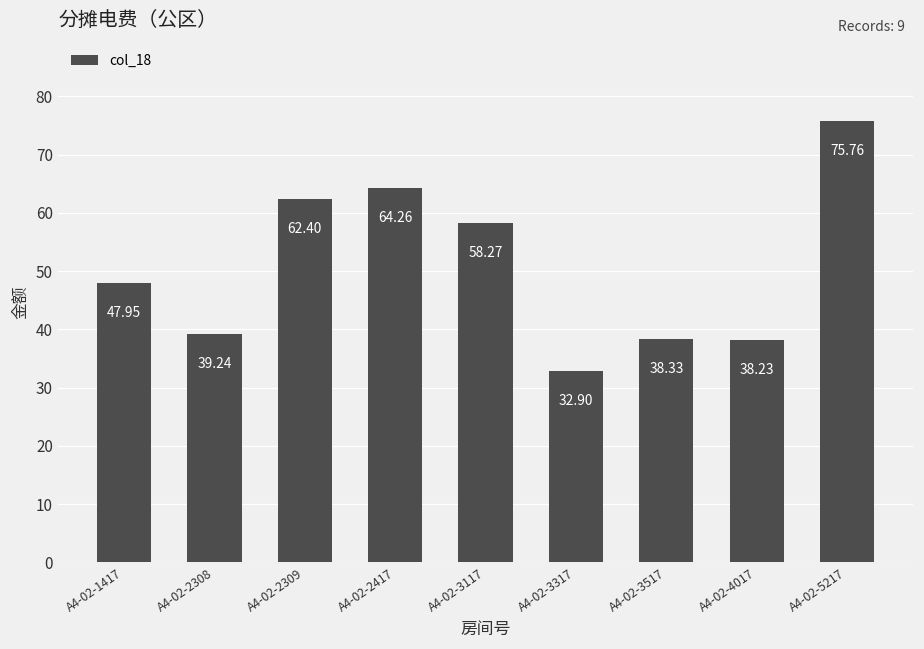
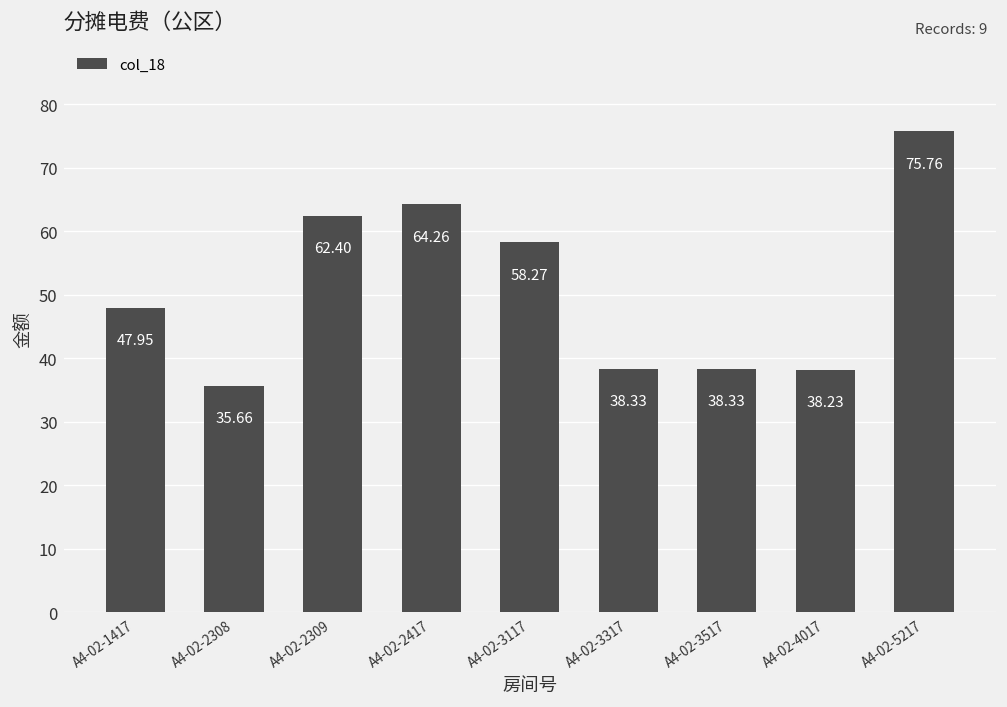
  {
    "A4-02-1417": 47.95,
-   "A4-02-2308": 39.24,
+   "A4-02-2308": 35.66,
    "A4-02-2309": 62.40,
    "A4-02-2417": 64.26,
    "A4-02-3117": 58.27,
-   "A4-02-3317": 32.90,
+   "A4-02-3317": 38.33,
    "A4-02-3517": 38.33,
    "A4-02-4017": 38.23,
    "A4-02-5217": 75.76
  }
